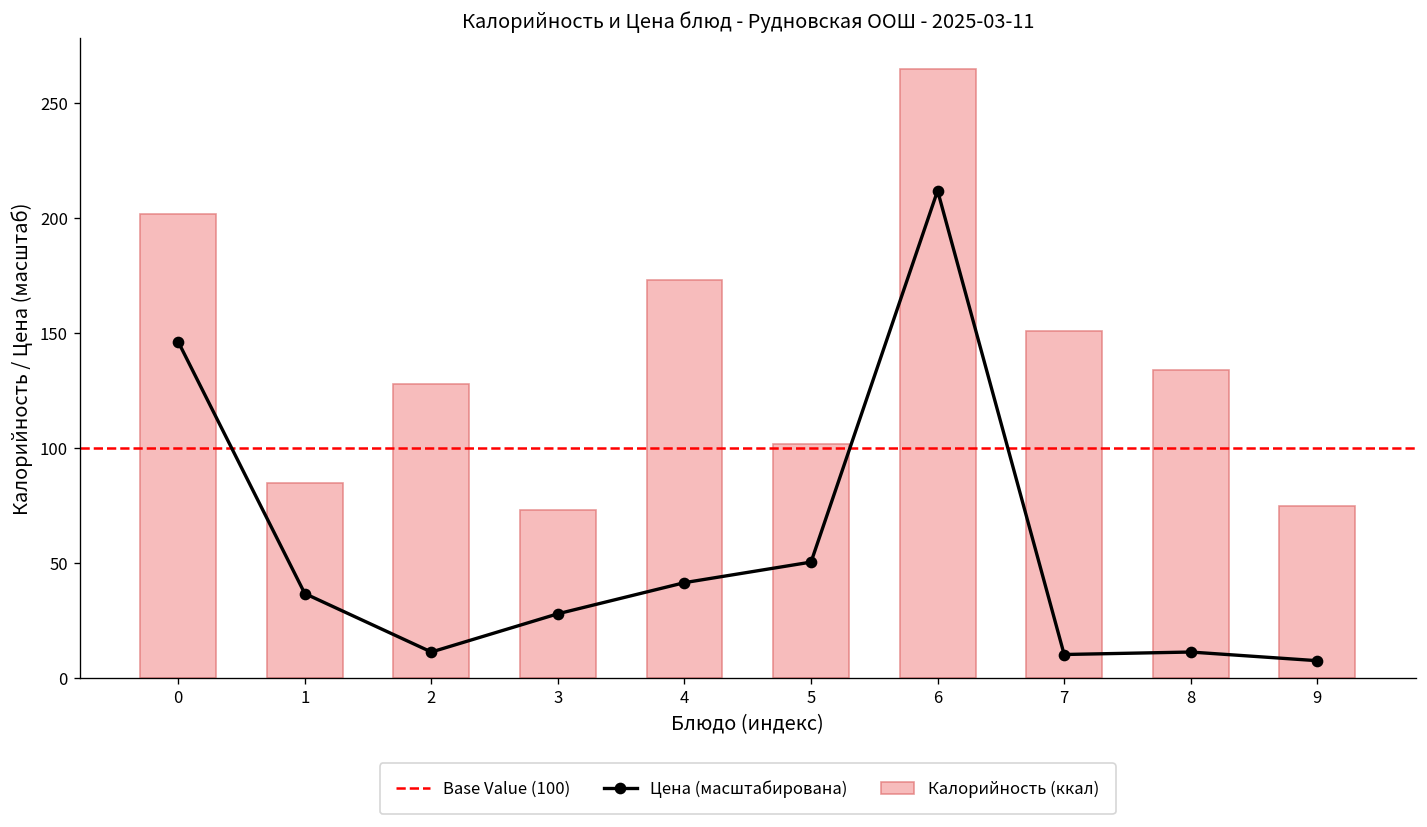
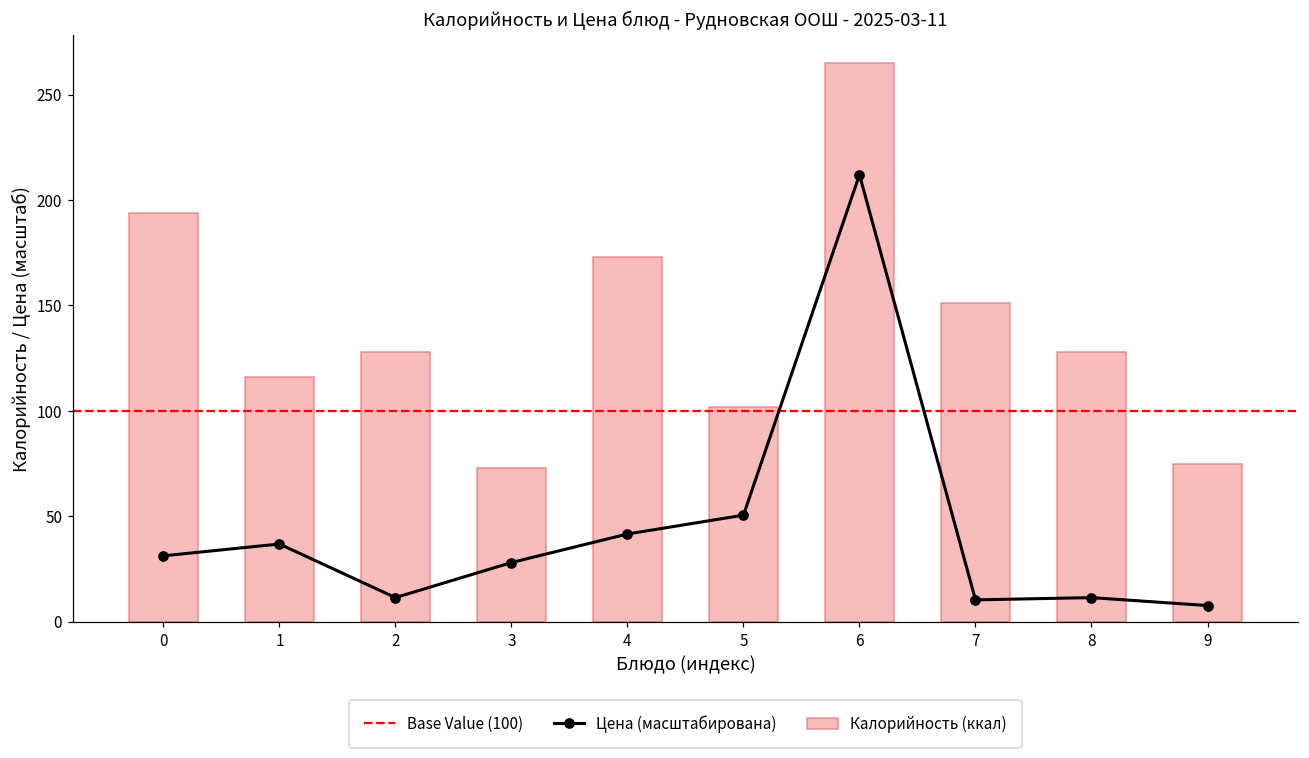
  {
    "Калорийность (ккал)": {
-     "0": 202,
-     "1": 85,
+     "0": 194,
+     "1": 116,
      "2": 128,
      "3": 73,
      "4": 173,
      "5": 102,
      "6": 265,
      "7": 151,
-     "8": 134,
+     "8": 128,
      "9": 75
    },
    "Цена (масштабирована)": {
-     "0": 146,
+     "0": 31,
      "1": 37,
      "2": 11,
      "3": 28,
      "4": 42,
      "5": 51,
      "6": 212,
      "7": 10,
      "8": 11,
      "9": 8
    }
  }
